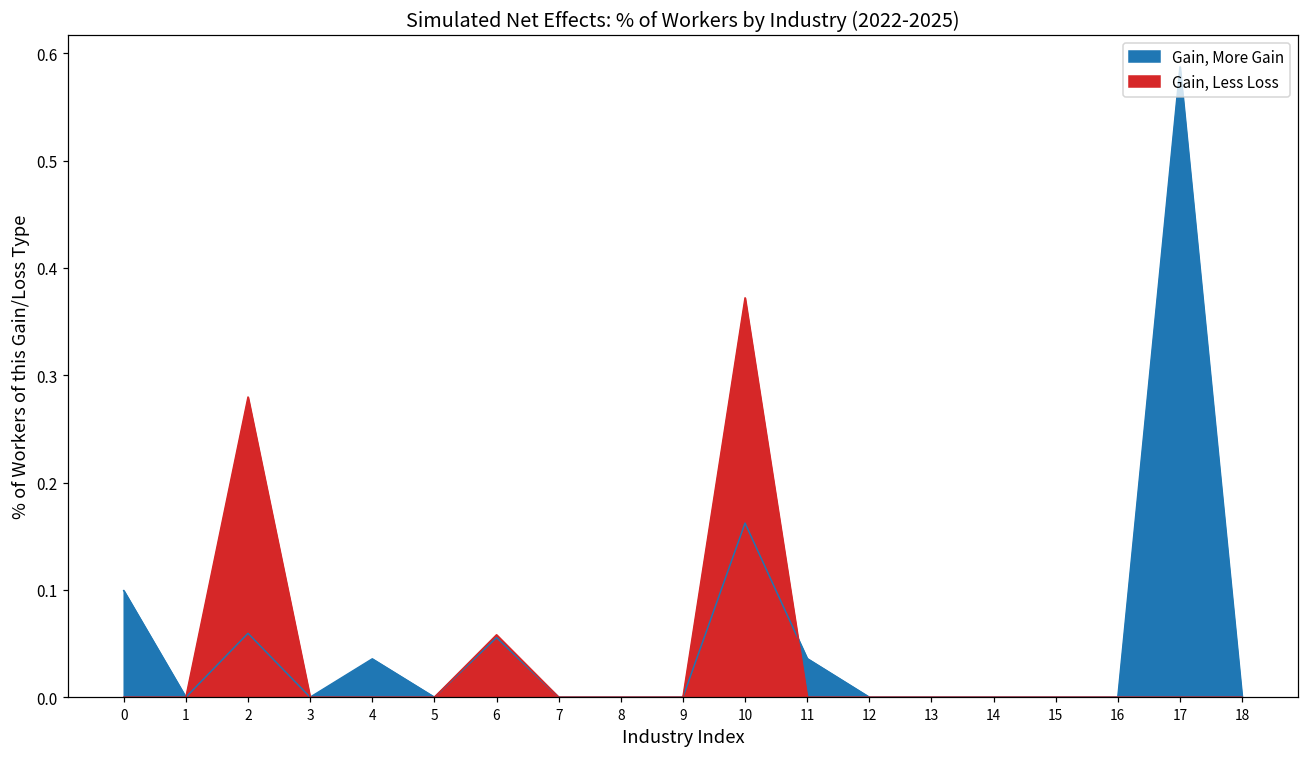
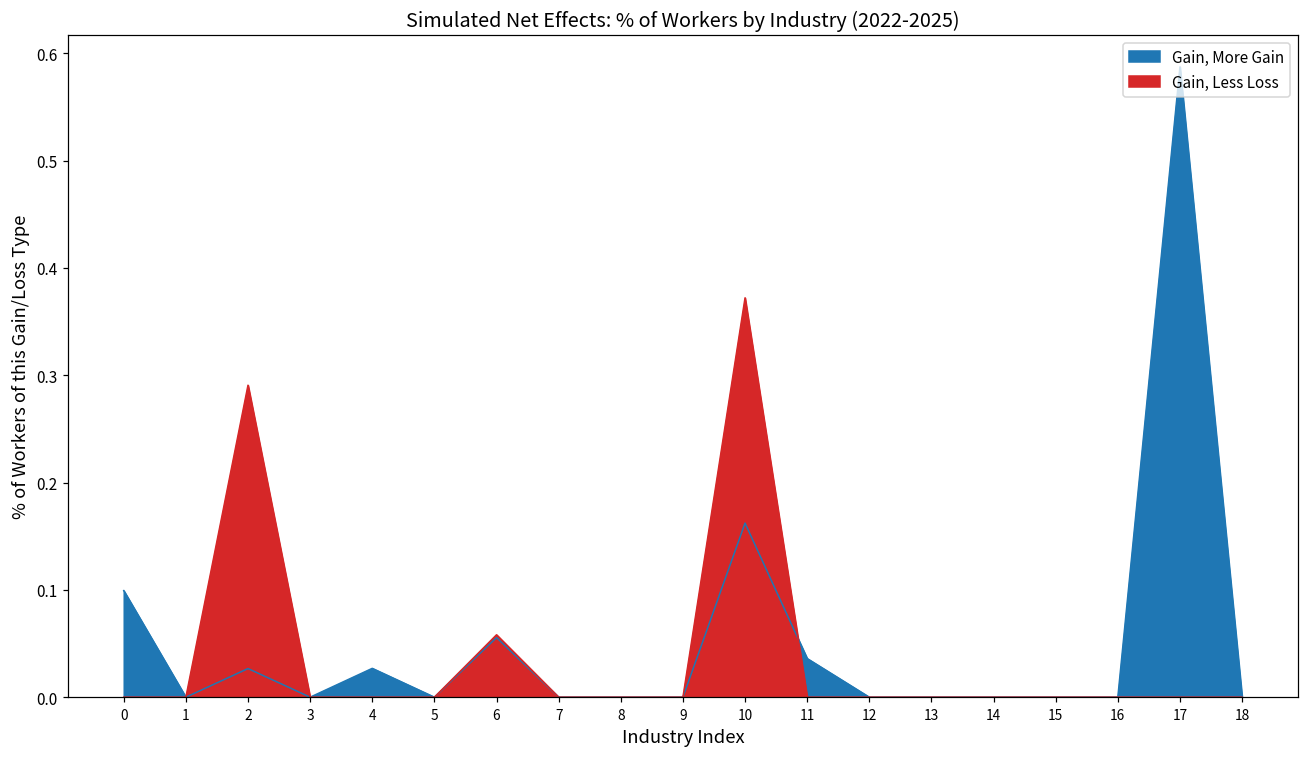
  {
    "Gain, More Gain": {
      "0": 0.10,
-     "2": 0.06,
-     "4": 0.04,
+     "2": 0.03,
+     "4": 0.03,
      "10": 0.16,
      "11": 0.04
    },
    "Gain, Less Loss": {
      "0": 0.00,
-     "2": 0.28,
+     "2": 0.29,
      "4": 0.00,
      "10": 0.37,
      "11": 0.00,
      "17": 0.00
    }
  }
